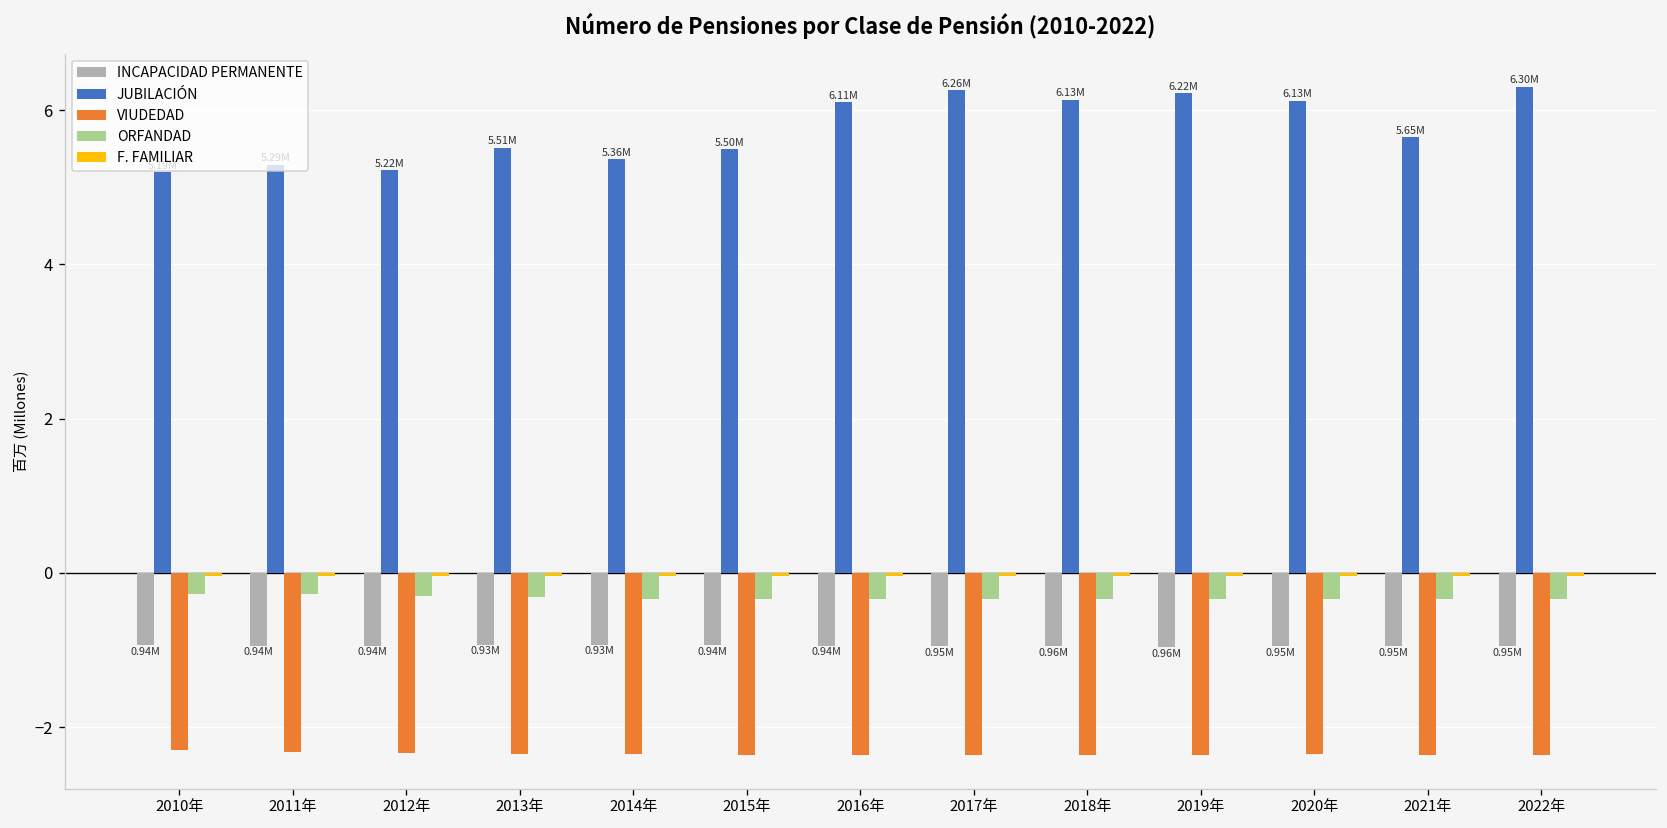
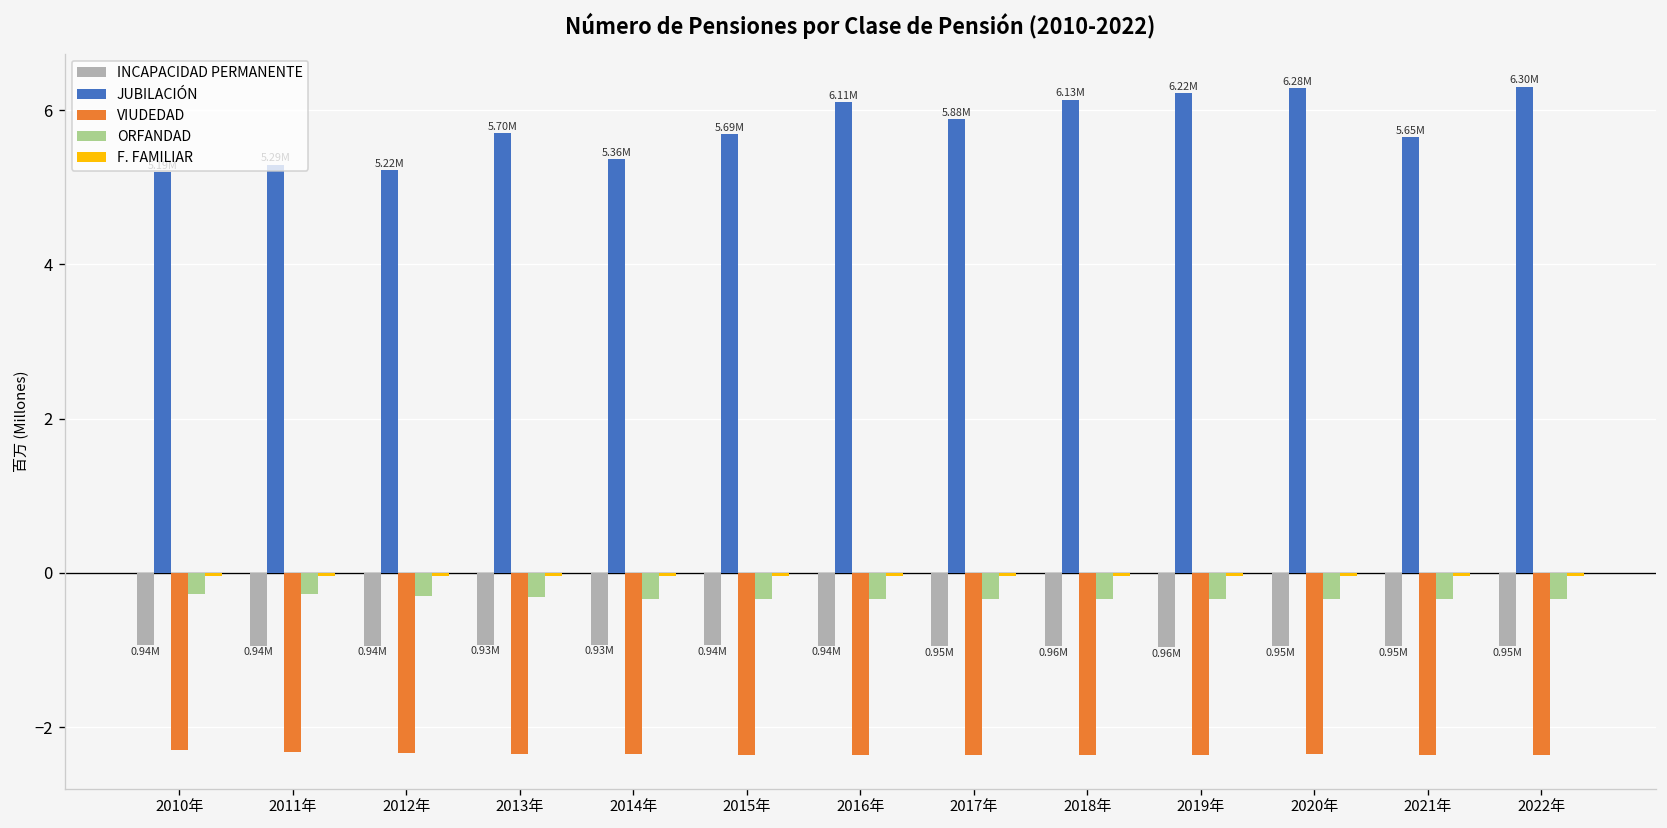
  {
    "JUBILACIÓN": {
      "2012年": "5.22M",
-     "2013年": "5.51M",
+     "2013年": "5.70M",
      "2014年": "5.36M",
-     "2015年": "5.50M",
+     "2015年": "5.69M",
      "2016年": "6.11M",
-     "2017年": "6.26M",
+     "2017年": "5.88M",
      "2018年": "6.13M",
      "2019年": "6.22M",
-     "2020年": "6.13M",
+     "2020年": "6.28M",
      "2021年": "5.65M",
      "2022年": "6.30M"
    },
    "VIUDEDAD": {
      "2010年": "-2.3",
      "2011年": "-2.3",
      "2012年": "-2.3",
      "2013年": "-2.3",
      "2014年": "-2.4",
      "2015年": "-2.4",
      "2016年": "-2.4",
      "2017年": "-2.4",
      "2018年": "-2.4",
      "2019年": "-2.4",
      "2020年": "-2.4",
      "2021年": "-2.4",
      "2022年": "-2.4"
    },
    "F. FAMILIAR": {
      "2015年": "0.0",
      "2016年": "0.0",
      "2017年": "0.0",
      "2018年": "0.0",
      "2019年": "0.0",
      "2020年": "0.0",
      "2021年": "0.0",
      "2022年": "0.0"
    }
  }
